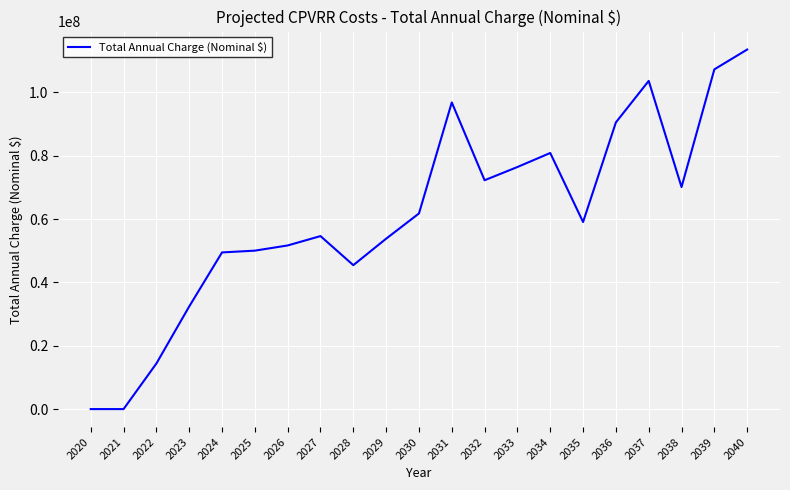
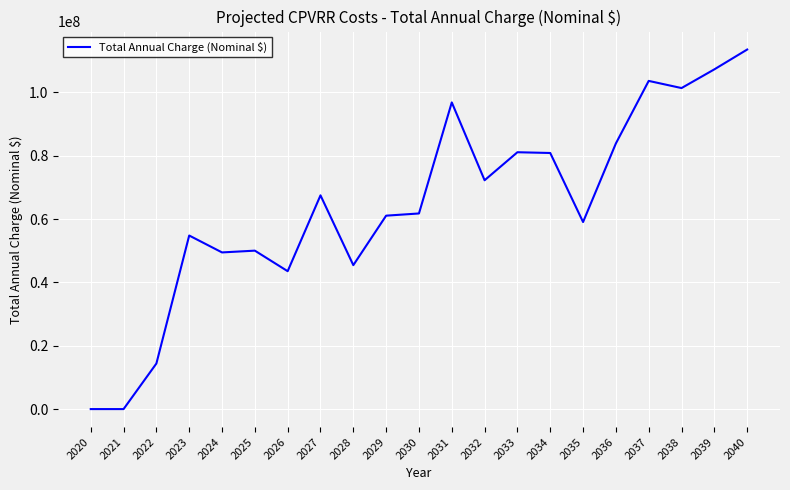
  {
    "2020": 0,
    "2021": 0,
    "2022": 14000000,
-   "2023": 32000000,
+   "2023": 55000000,
    "2024": 49000000,
    "2025": 50000000,
-   "2026": 52000000,
-   "2027": 55000000,
+   "2026": 44000000,
+   "2027": 67000000,
    "2028": 45000000,
-   "2029": 54000000,
+   "2029": 61000000,
    "2030": 62000000,
    "2031": 97000000,
    "2032": 72000000,
-   "2033": 76000000,
+   "2033": 81000000,
    "2034": 81000000,
    "2035": 59000000,
-   "2036": 91000000,
+   "2036": 84000000,
    "2037": 104000000,
-   "2038": 70000000,
+   "2038": 101000000,
    "2039": 107000000,
    "2040": 114000000
  }
